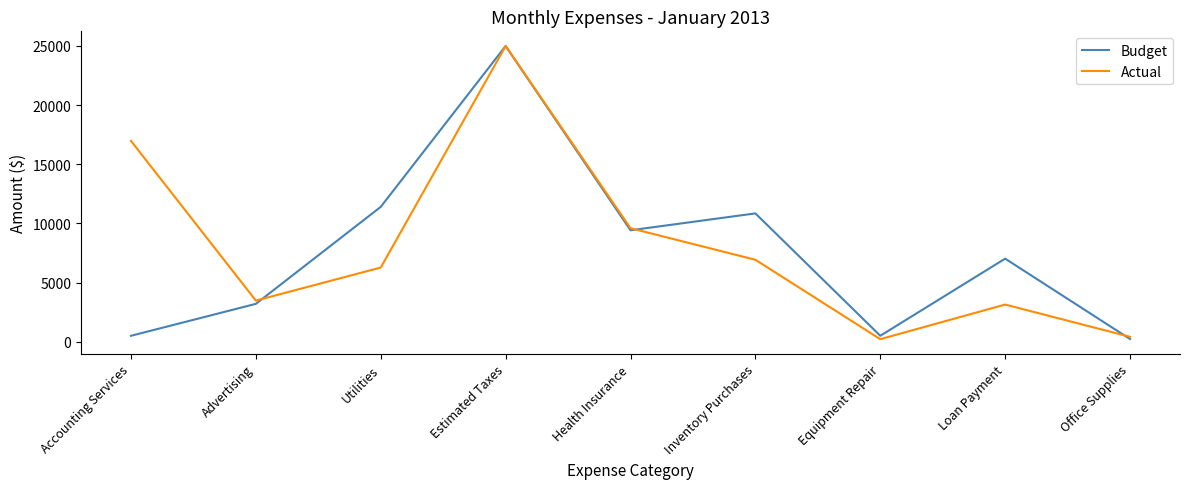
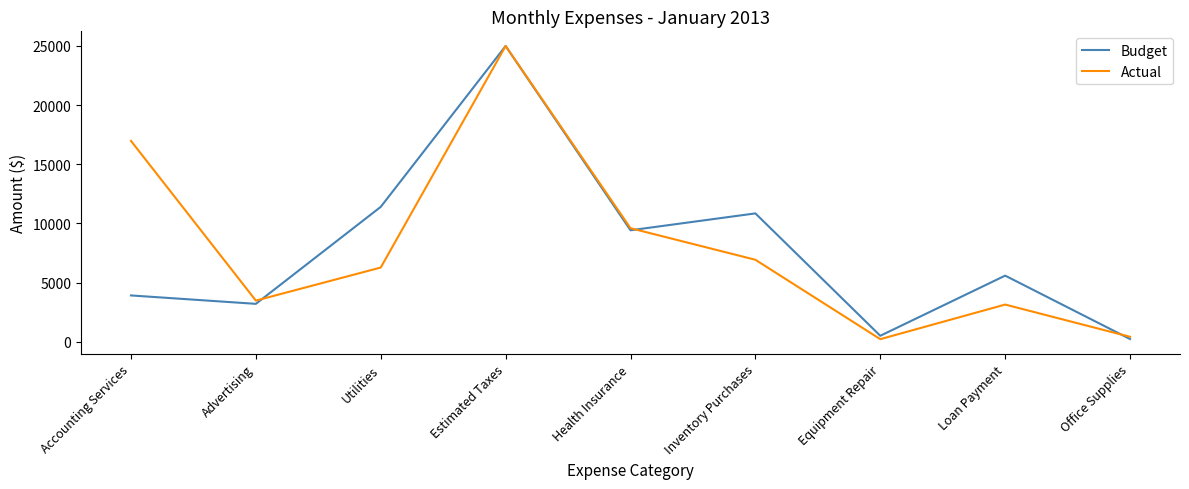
  {
    "Budget": {
-     "Accounting Services": 500,
+     "Accounting Services": 3900,
      "Advertising": 3200,
      "Utilities": 11400,
      "Inventory Purchases": 10800,
      "Equipment Repair": 500,
-     "Loan Payment": 7000
+     "Loan Payment": 5600
    },
    "Actual": {
      "Accounting Services": 17000,
      "Advertising": 3500,
      "Utilities": 6300,
      "Inventory Purchases": 6900,
      "Equipment Repair": 200,
      "Loan Payment": 3100
    }
  }
